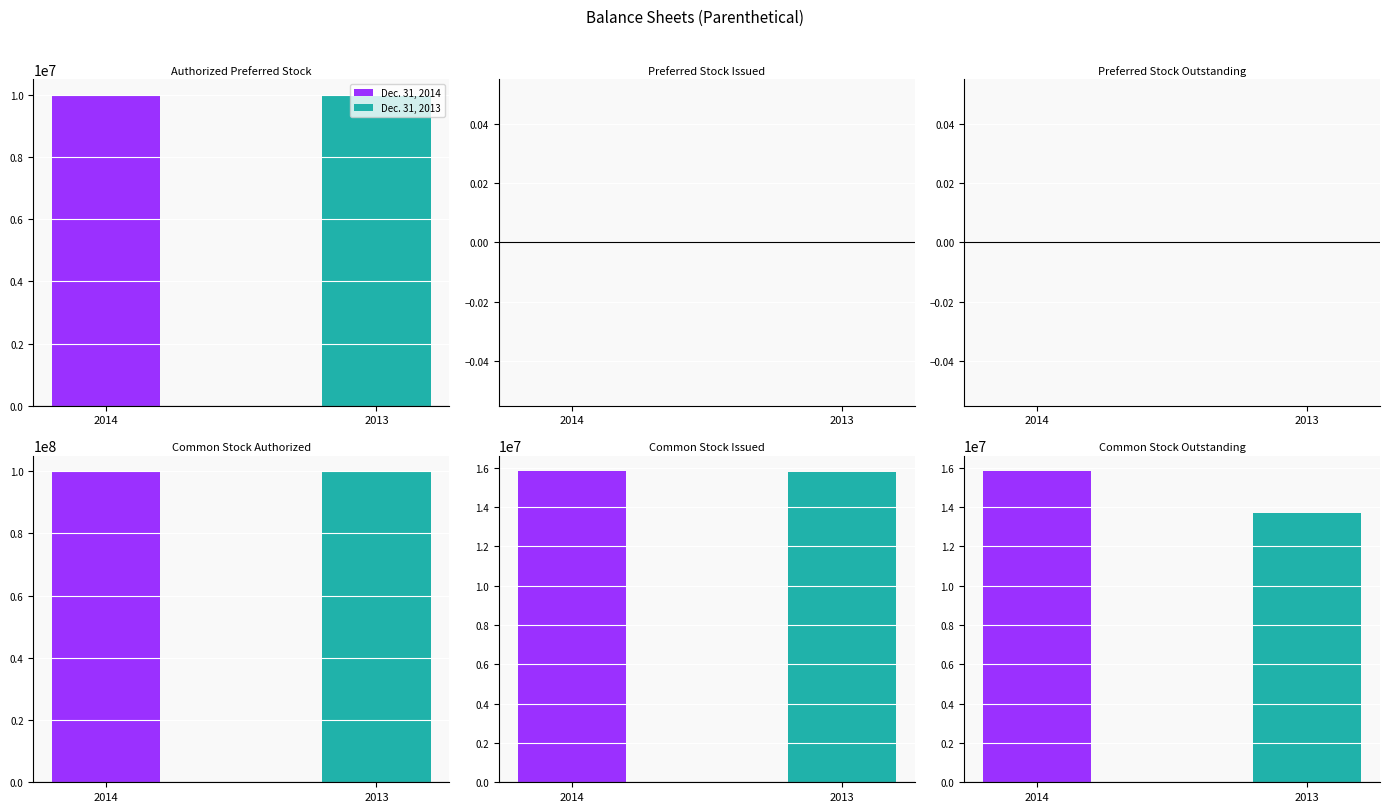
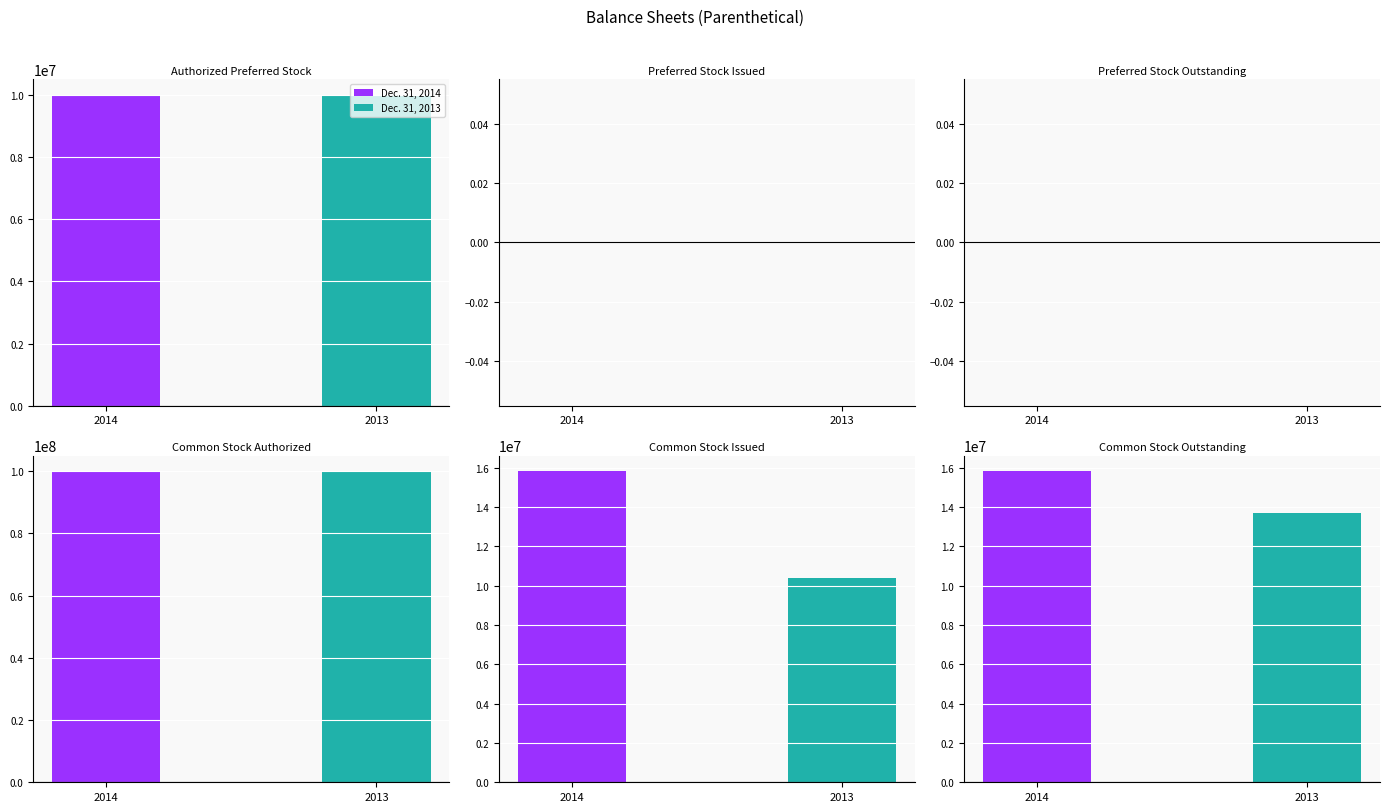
  {
    "Authorized Preferred Stock": {
      "2014": 10000000
    },
    "Preferred Stock Issued": {
      "2014": 0.000,
      "2013": 0.000
    },
    "Preferred Stock Outstanding": {
      "2014": 0.000,
      "2013": 0.000
    },
    "Common Stock Authorized": {
      "2014": 100000000,
      "2013": 100000000
    },
    "Common Stock Issued": {
      "2014": 15800000,
-     "2013": 15800000
+     "2013": 10400000
    },
    "Common Stock Outstanding": {
      "2014": 15800000,
      "2013": 13700000
    }
  }
